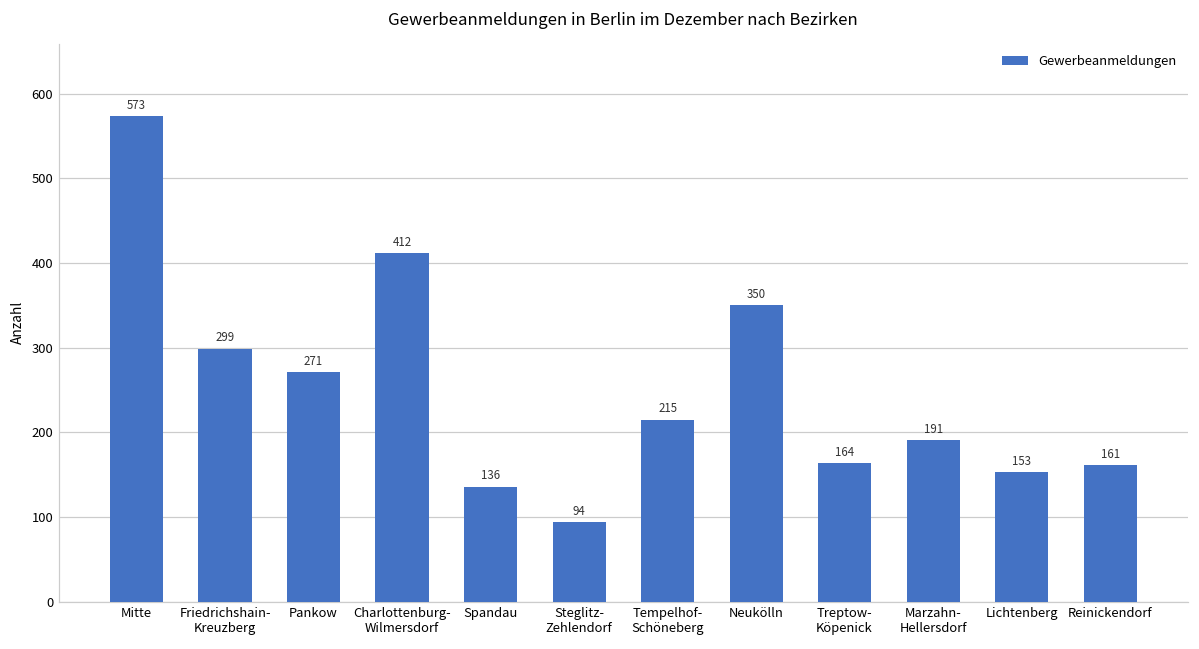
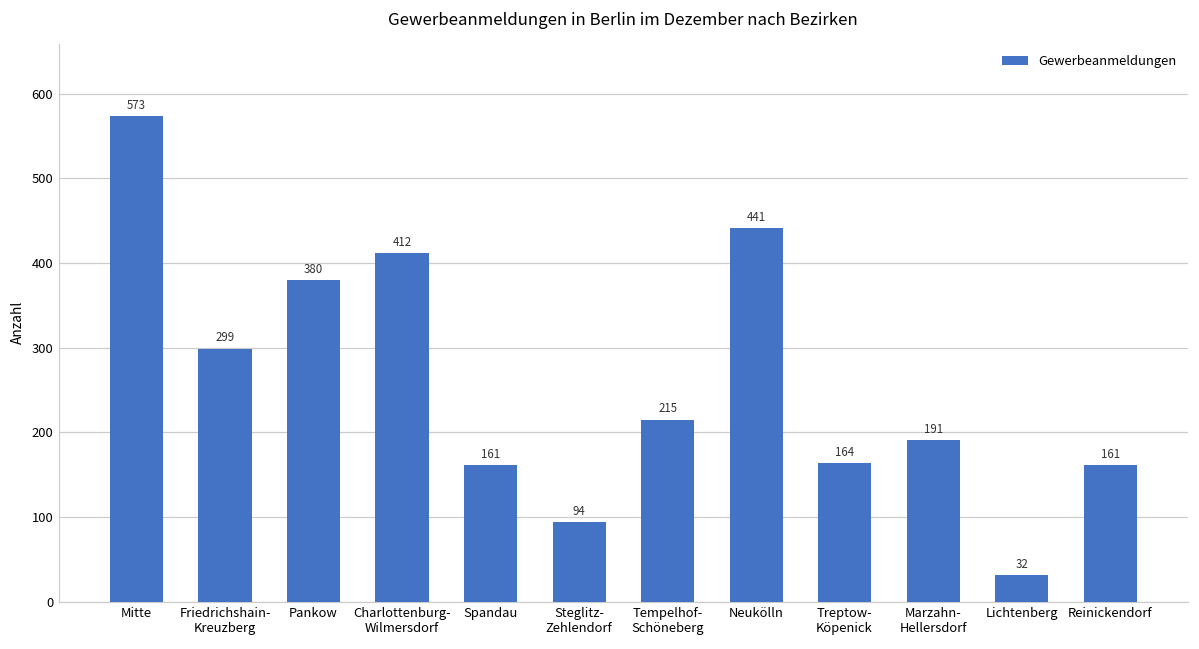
  {
    "Mitte": 573,
    "Friedrichshain- Kreuzberg": 299,
-   "Pankow": 271,
+   "Pankow": 380,
    "Charlottenburg- Wilmersdorf": 412,
-   "Spandau": 136,
+   "Spandau": 161,
    "Steglitz- Zehlendorf": 94,
    "Tempelhof- Schöneberg": 215,
-   "Neukölln": 350,
+   "Neukölln": 441,
    "Treptow- Köpenick": 164,
    "Marzahn- Hellersdorf": 191,
-   "Lichtenberg": 153,
+   "Lichtenberg": 32,
    "Reinickendorf": 161
  }
